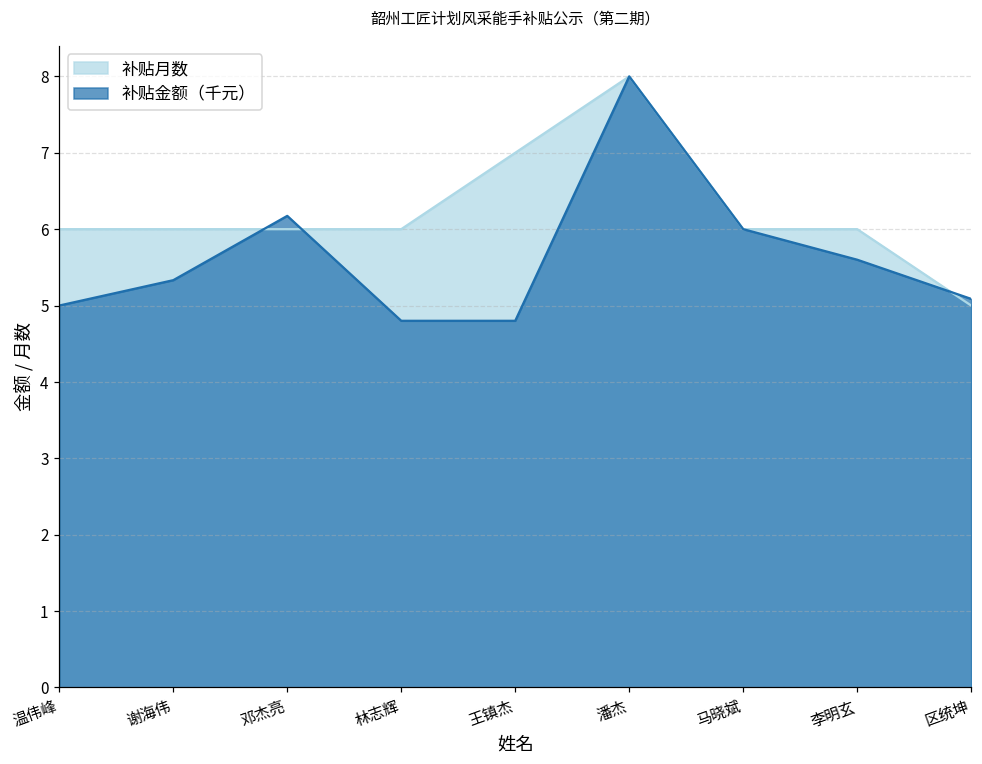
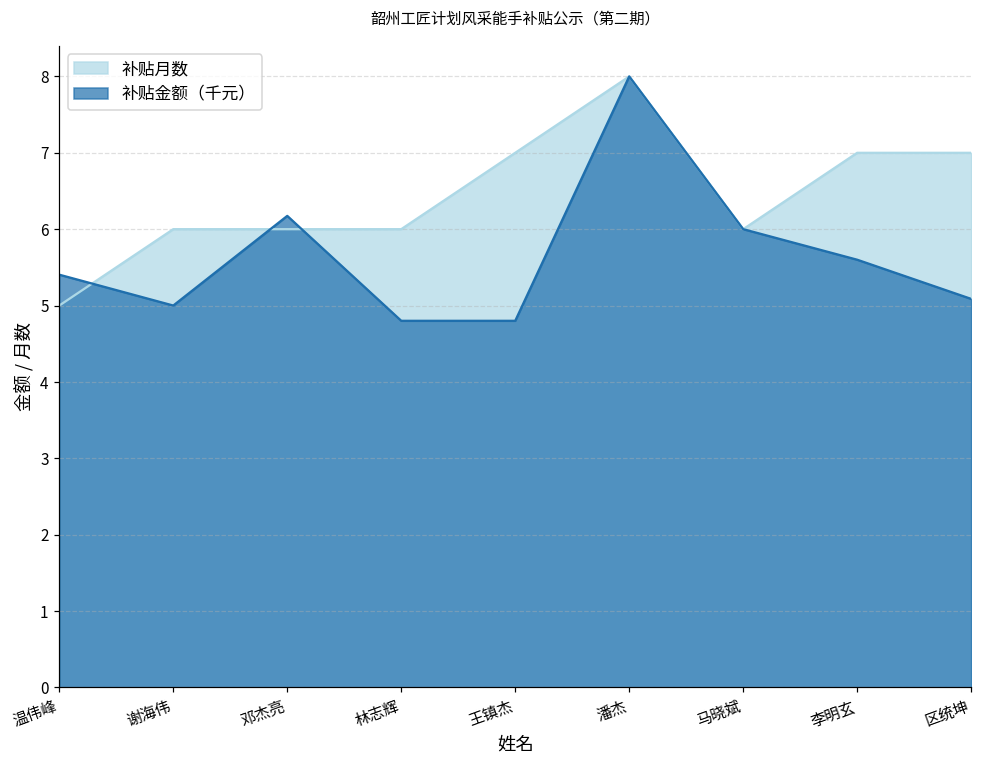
  {
    "补贴月数": {
-     "温伟峰": 6,
+     "温伟峰": 5,
      "谢海伟": 6,
      "邓杰亮": 6,
      "林志辉": 6,
      "王镇杰": 7,
-     "李明玄": 6,
-     "区统坤": 5
+     "李明玄": 7,
+     "区统坤": 7
    },
    "补贴金额（千元）": {
-     "温伟峰": 5.0,
-     "谢海伟": 5.3,
+     "温伟峰": 5.4,
+     "谢海伟": 5.0,
      "邓杰亮": 6.2,
      "林志辉": 4.8,
      "王镇杰": 4.8,
      "李明玄": 5.6,
      "区统坤": 5.1
    }
  }
